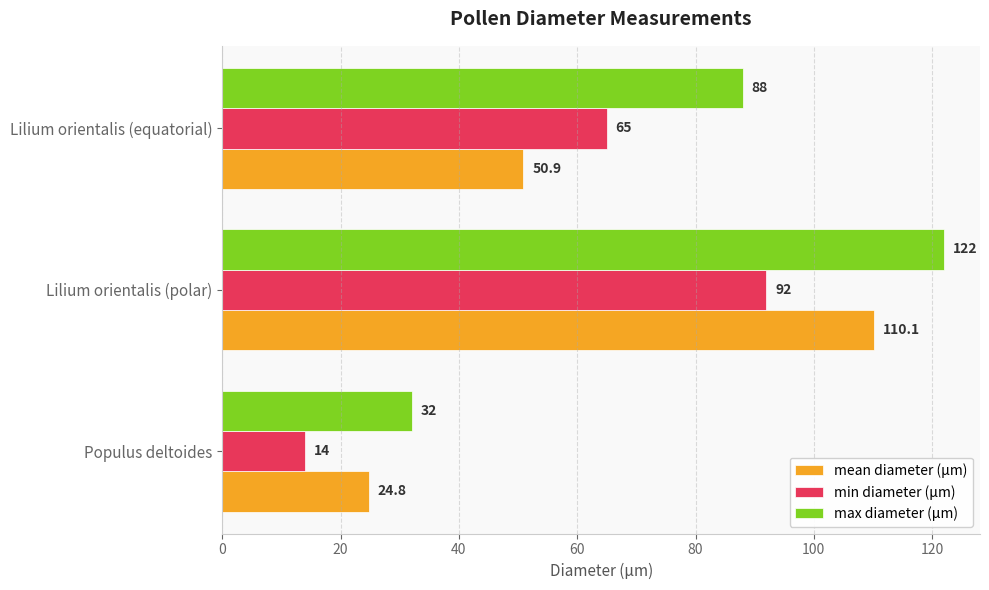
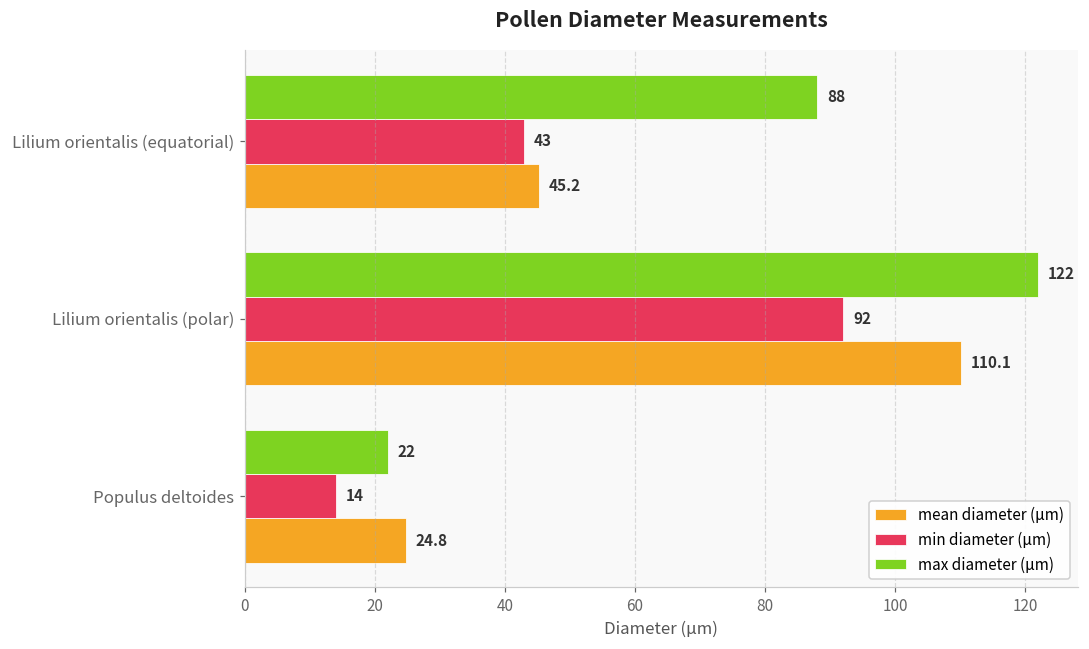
  {
    "mean diameter (µm)": {
-     "Lilium orientalis (equatorial)": 50.9,
+     "Lilium orientalis (equatorial)": 45.2,
      "Lilium orientalis (polar)": 110.1,
      "Populus deltoides": 24.8
    },
    "min diameter (µm)": {
-     "Lilium orientalis (equatorial)": 65,
+     "Lilium orientalis (equatorial)": 43,
      "Lilium orientalis (polar)": 92,
      "Populus deltoides": 14
    },
    "max diameter (µm)": {
      "Lilium orientalis (equatorial)": 88,
      "Lilium orientalis (polar)": 122,
-     "Populus deltoides": 32
+     "Populus deltoides": 22
    }
  }
